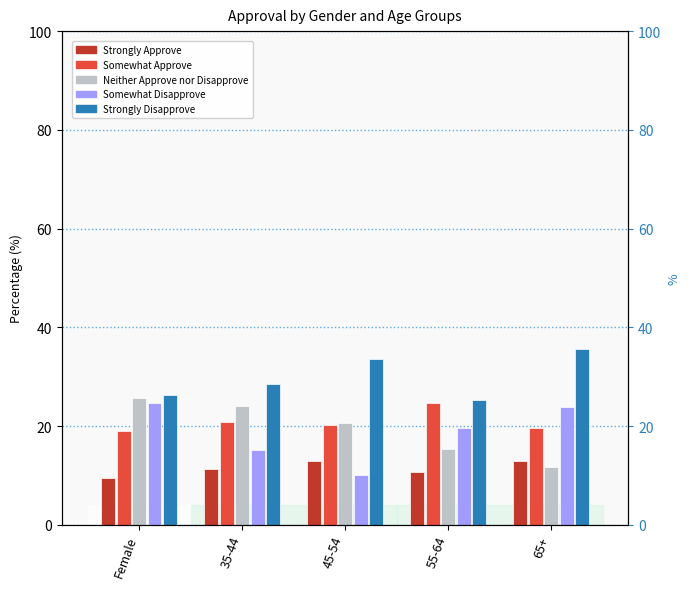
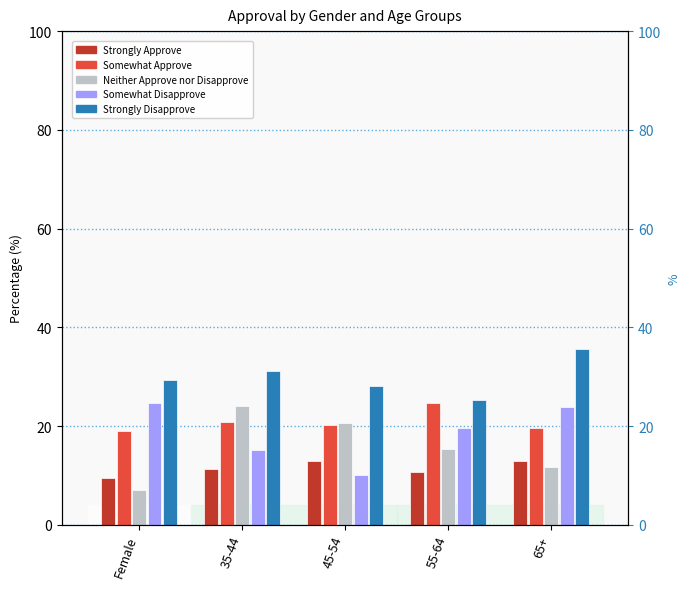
  {
    "Neither Approve nor Disapprove": {
-     "Female": 26,
+     "Female": 7,
      "35-44": 24,
      "45-54": 21,
      "55-64": 15,
      "65+": 12
    },
    "Somewhat Disapprove": {
      "Female": 25,
      "35-44": 15,
      "45-54": 10,
      "55-64": 20,
      "65+": 24
    },
    "Strongly Disapprove": {
-     "Female": 26,
-     "35-44": 29,
-     "45-54": 34,
+     "Female": 29,
+     "35-44": 31,
+     "45-54": 28,
      "55-64": 25,
      "65+": 36
    }
  }
